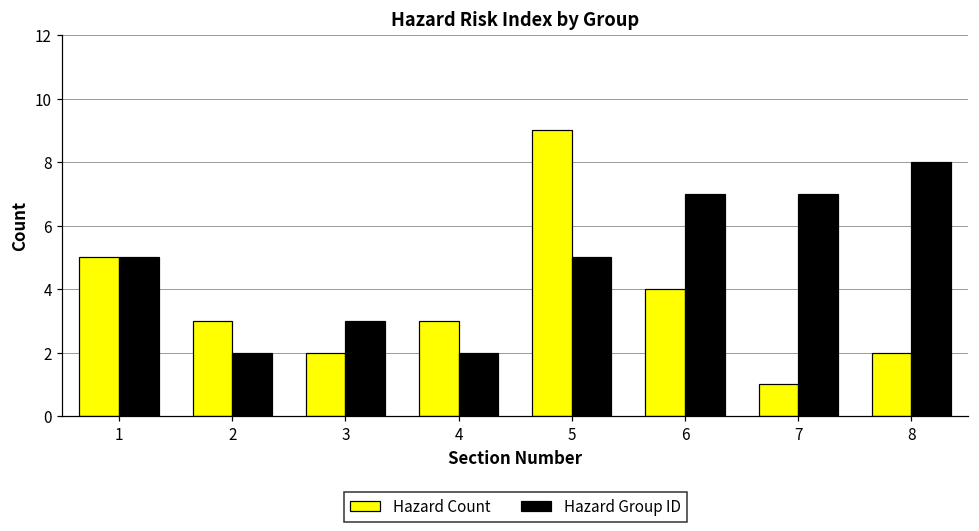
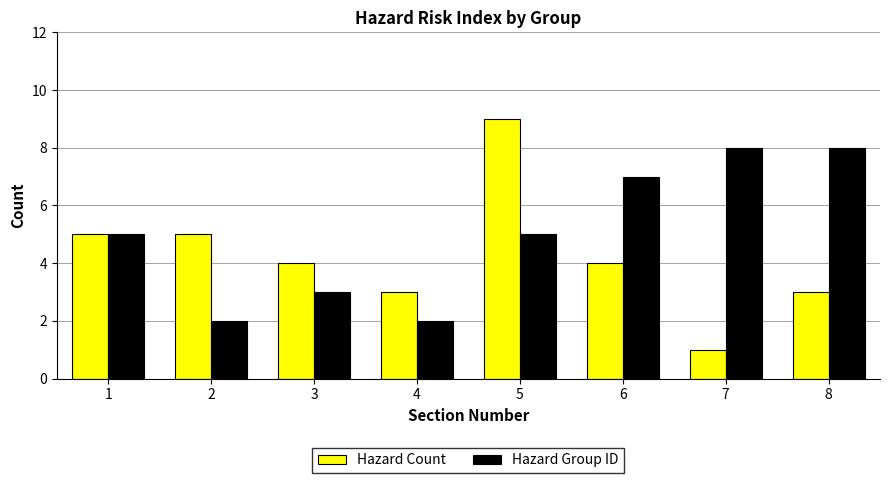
  {
    "Hazard Count": {
      "1": 5,
-     "2": 3,
-     "3": 2,
+     "2": 5,
+     "3": 4,
      "4": 3,
      "5": 9,
      "6": 4,
      "7": 1,
-     "8": 2
+     "8": 3
    },
    "Hazard Group ID": {
      "1": 5,
      "2": 2,
      "3": 3,
      "4": 2,
      "5": 5,
      "6": 7,
-     "7": 7,
+     "7": 8,
      "8": 8
    }
  }
